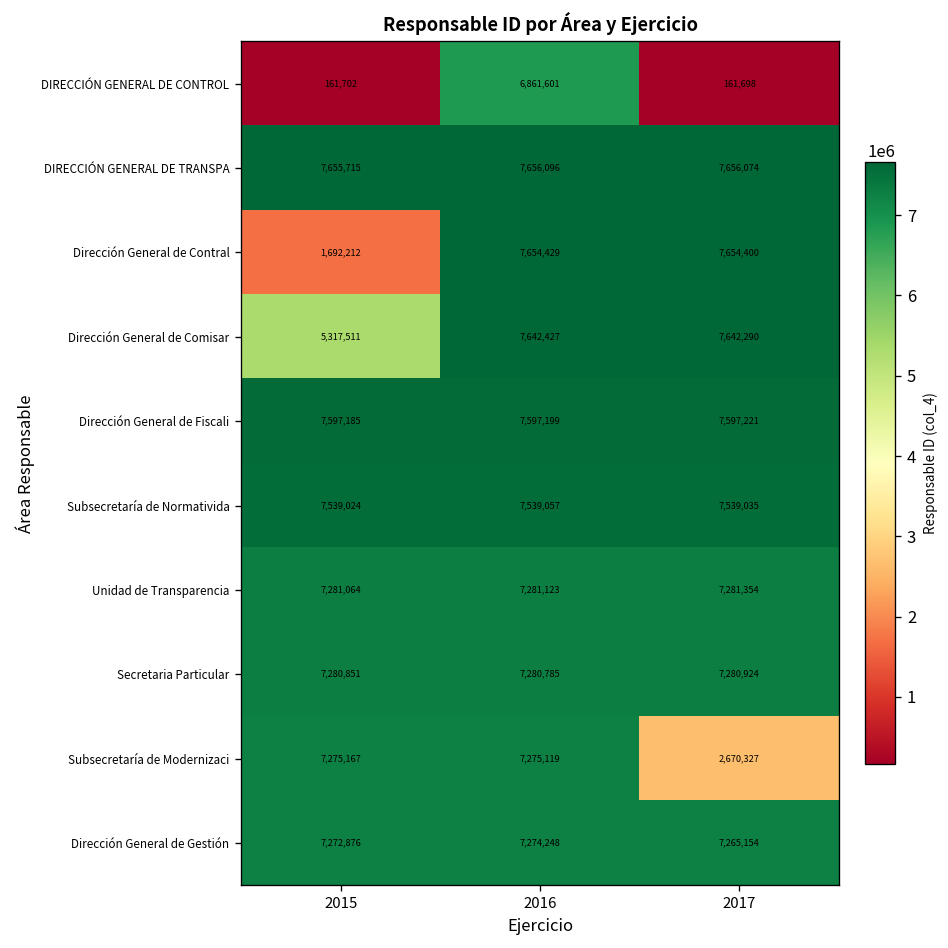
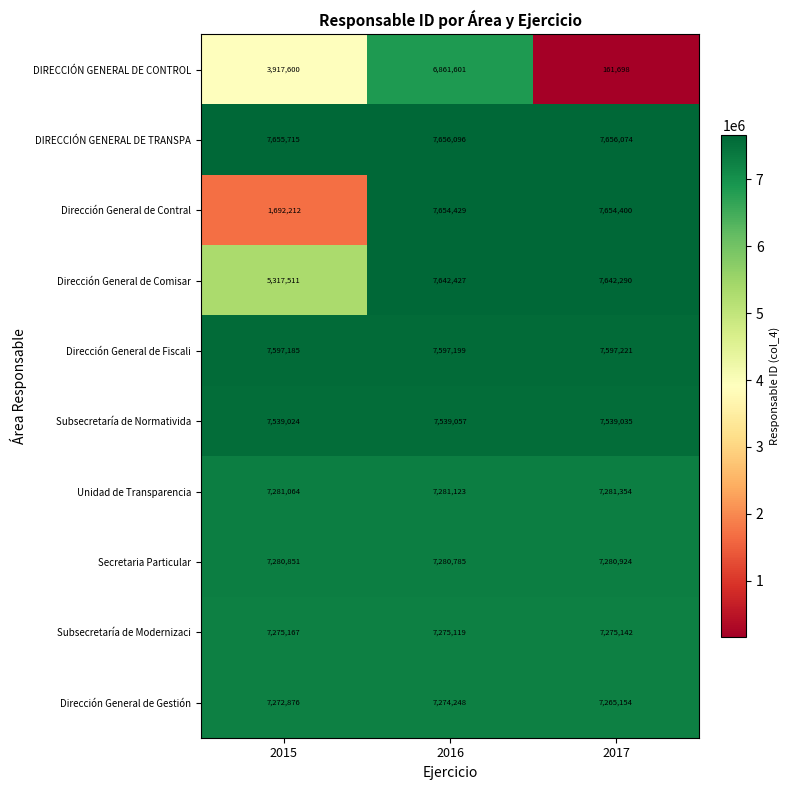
  {
    "DIRECCIÓN GENERAL DE CONTROL": {
-     "2015": "161,702",
+     "2015": "3,917,600",
      "2016": "6,861,601",
      "2017": "161,698"
    },
    "DIRECCIÓN GENERAL DE TRANSPA": {
      "2015": "7,655,715",
      "2016": "7,656,096",
      "2017": "7,656,074"
    },
    "Dirección General de Contral": {
      "2015": "1,692,212",
      "2016": "7,654,429",
      "2017": "7,654,400"
    },
    "Dirección General de Comisar": {
      "2015": "5,317,511",
      "2016": "7,642,427",
      "2017": "7,642,290"
    },
    "Dirección General de Fiscali": {
      "2015": "7,597,185",
      "2016": "7,597,199",
      "2017": "7,597,221"
    },
    "Subsecretaría de Normativida": {
      "2015": "7,539,024",
      "2016": "7,539,057",
      "2017": "7,539,035"
    },
    "Unidad de Transparencia": {
      "2015": "7,281,064",
      "2016": "7,281,123",
      "2017": "7,281,354"
    },
    "Secretaria Particular": {
      "2015": "7,280,851",
      "2016": "7,280,785",
      "2017": "7,280,924"
    },
    "Subsecretaría de Modernizaci": {
      "2015": "7,275,167",
      "2016": "7,275,119",
-     "2017": "2,670,327"
+     "2017": "7,275,142"
    },
    "Dirección General de Gestión": {
      "2015": "7,272,876",
      "2016": "7,274,248",
      "2017": "7,265,154"
    }
  }
